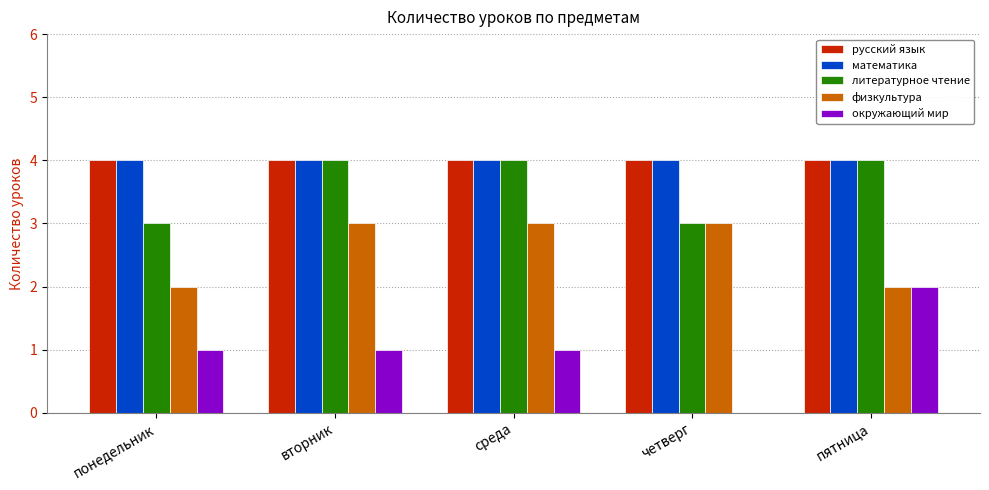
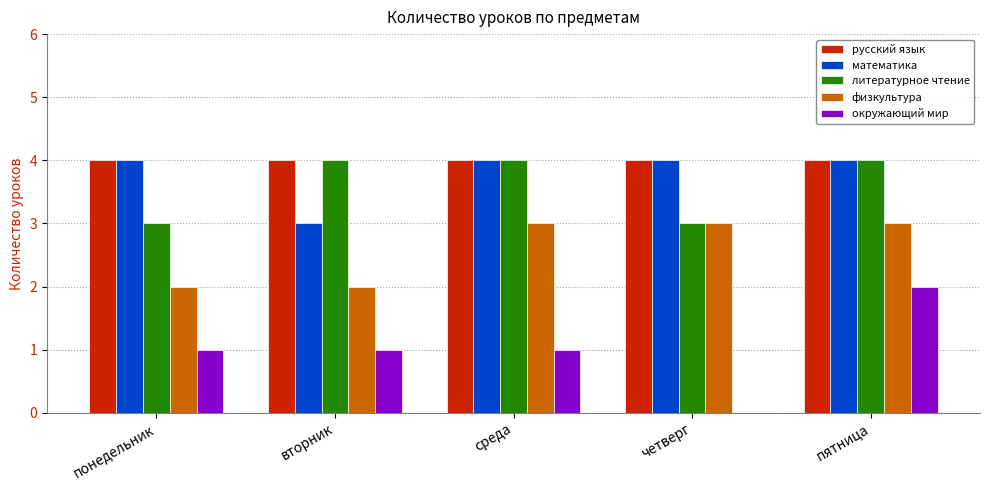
  {
    "русский язык": {
      "понедельник": 4,
      "вторник": 4,
      "среда": 4,
      "четверг": 4,
      "пятница": 4
    },
    "математика": {
      "понедельник": 4,
-     "вторник": 4,
+     "вторник": 3,
      "среда": 4,
      "четверг": 4,
      "пятница": 4
    },
    "литературное чтение": {
      "понедельник": 3,
      "вторник": 4,
      "среда": 4,
      "четверг": 3,
      "пятница": 4
    },
    "физкультура": {
      "понедельник": 2,
-     "вторник": 3,
+     "вторник": 2,
      "среда": 3,
      "четверг": 3,
-     "пятница": 2
+     "пятница": 3
    },
    "окружающий мир": {
      "понедельник": 1,
      "вторник": 1,
      "среда": 1,
      "четверг": 0,
      "пятница": 2
    }
  }
